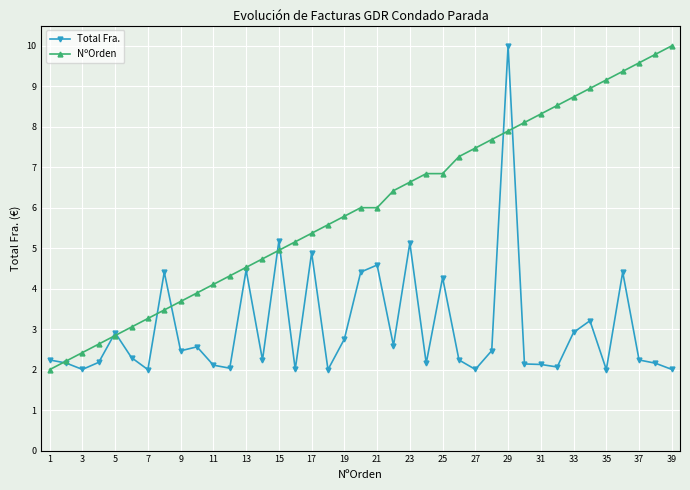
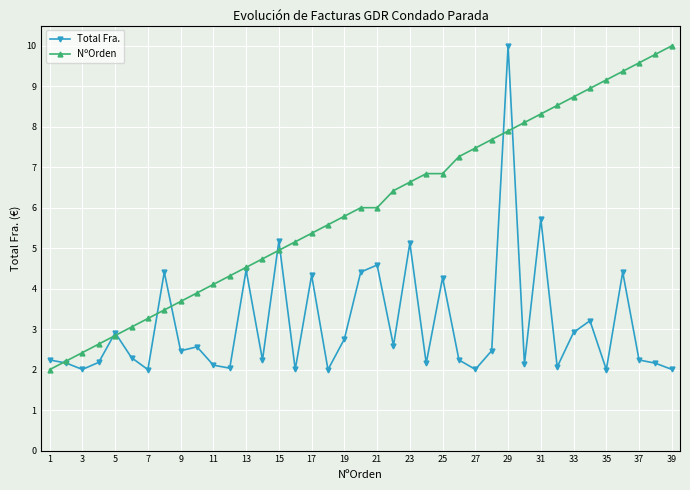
  {
    "Total Fra.": {
      "1": 2.2,
      "3": 2.0,
      "5": 2.9,
      "7": 2.0,
      "9": 2.5,
      "11": 2.1,
      "13": 4.5,
      "15": 5.2,
-     "17": 4.9,
+     "17": 4.3,
      "19": 2.8,
      "21": 4.6,
      "23": 5.1,
      "25": 4.3,
      "27": 2.0,
      "29": 10.0,
-     "31": 2.1,
+     "31": 5.7,
      "33": 2.9,
      "35": 2.0,
      "37": 2.2,
      "39": 2.0
    },
    "NºOrden": {
      "1": 2.0,
      "3": 2.4,
      "5": 2.8,
      "7": 3.3,
      "9": 3.7,
      "11": 4.1,
      "13": 4.5,
      "15": 4.9,
      "17": 5.4,
      "19": 5.8,
      "21": 6.0,
      "23": 6.6,
      "25": 6.8,
      "27": 7.5,
      "29": 7.9,
      "31": 8.3,
      "33": 8.7,
      "35": 9.2,
      "37": 9.6,
      "39": 10.0
    }
  }
